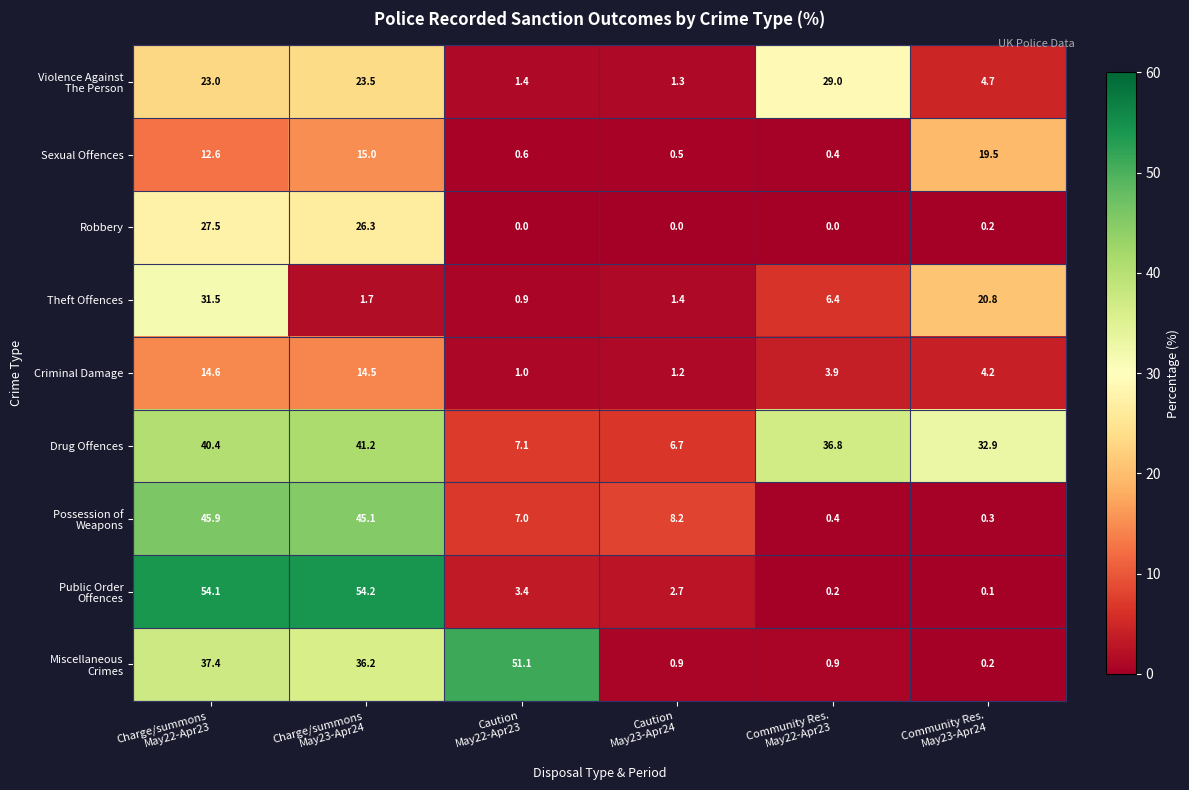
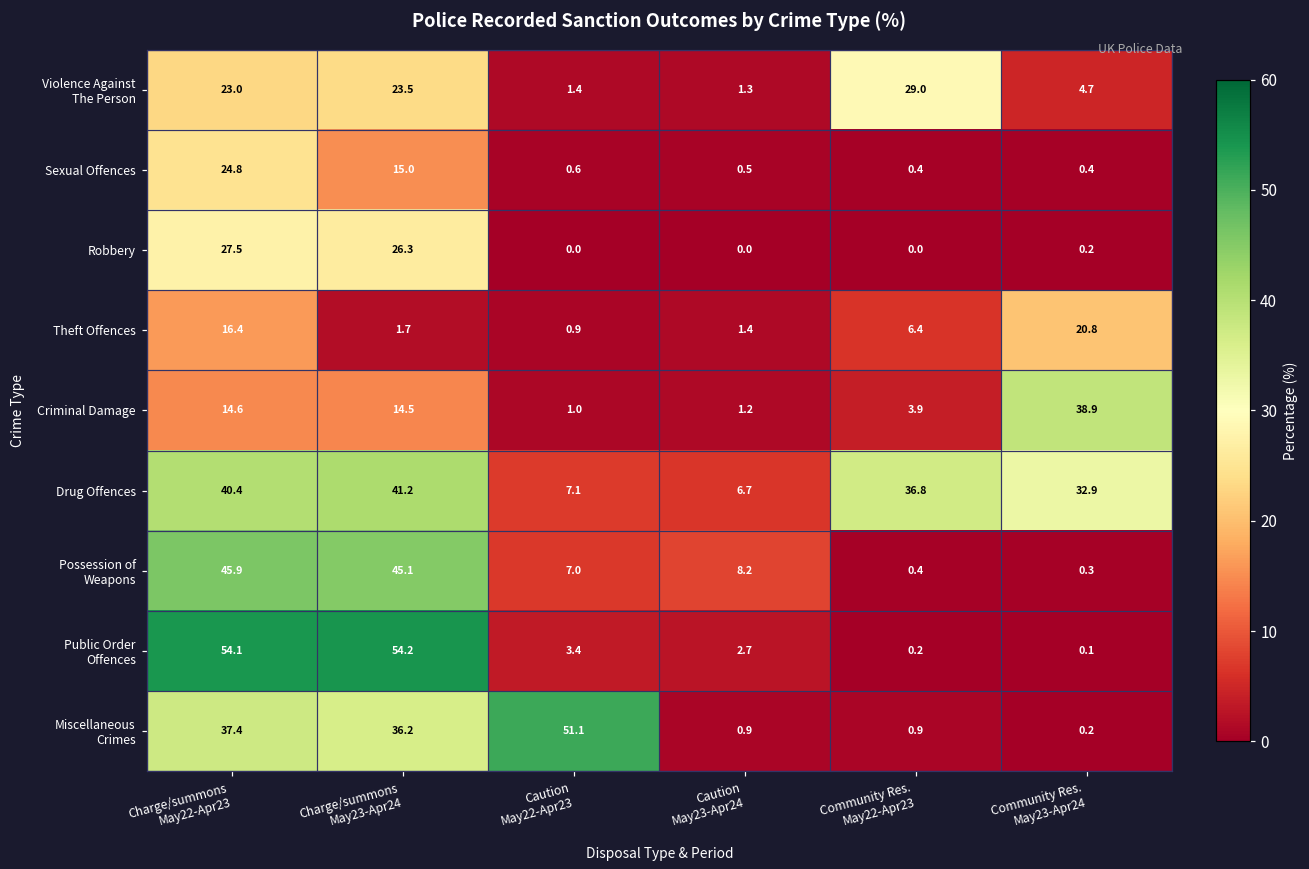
  {
    "Violence Against The Person": {
      "Charge/summons May22-Apr23": 23.0,
      "Charge/summons May23-Apr24": 23.5,
      "Caution May22-Apr23": 1.4,
      "Caution May23-Apr24": 1.3,
      "Community Res. May22-Apr23": 29.0,
      "Community Res. May23-Apr24": 4.7
    },
    "Sexual Offences": {
-     "Charge/summons May22-Apr23": 12.6,
+     "Charge/summons May22-Apr23": 24.8,
      "Charge/summons May23-Apr24": 15.0,
      "Caution May22-Apr23": 0.6,
      "Caution May23-Apr24": 0.5,
      "Community Res. May22-Apr23": 0.4,
-     "Community Res. May23-Apr24": 19.5
+     "Community Res. May23-Apr24": 0.4
    },
    "Robbery": {
      "Charge/summons May22-Apr23": 27.5,
      "Charge/summons May23-Apr24": 26.3,
      "Caution May22-Apr23": 0.0,
      "Caution May23-Apr24": 0.0,
      "Community Res. May22-Apr23": 0.0,
      "Community Res. May23-Apr24": 0.2
    },
    "Theft Offences": {
-     "Charge/summons May22-Apr23": 31.5,
+     "Charge/summons May22-Apr23": 16.4,
      "Charge/summons May23-Apr24": 1.7,
      "Caution May22-Apr23": 0.9,
      "Caution May23-Apr24": 1.4,
      "Community Res. May22-Apr23": 6.4,
      "Community Res. May23-Apr24": 20.8
    },
    "Criminal Damage": {
      "Charge/summons May22-Apr23": 14.6,
      "Charge/summons May23-Apr24": 14.5,
      "Caution May22-Apr23": 1.0,
      "Caution May23-Apr24": 1.2,
      "Community Res. May22-Apr23": 3.9,
-     "Community Res. May23-Apr24": 4.2
+     "Community Res. May23-Apr24": 38.9
    },
    "Drug Offences": {
      "Charge/summons May22-Apr23": 40.4,
      "Charge/summons May23-Apr24": 41.2,
      "Caution May22-Apr23": 7.1,
      "Caution May23-Apr24": 6.7,
      "Community Res. May22-Apr23": 36.8,
      "Community Res. May23-Apr24": 32.9
    },
    "Possession of Weapons": {
      "Charge/summons May22-Apr23": 45.9,
      "Charge/summons May23-Apr24": 45.1,
      "Caution May22-Apr23": 7.0,
      "Caution May23-Apr24": 8.2,
      "Community Res. May22-Apr23": 0.4,
      "Community Res. May23-Apr24": 0.3
    },
    "Public Order Offences": {
      "Charge/summons May22-Apr23": 54.1,
      "Charge/summons May23-Apr24": 54.2,
      "Caution May22-Apr23": 3.4,
      "Caution May23-Apr24": 2.7,
      "Community Res. May22-Apr23": 0.2,
      "Community Res. May23-Apr24": 0.1
    },
    "Miscellaneous Crimes": {
      "Charge/summons May22-Apr23": 37.4,
      "Charge/summons May23-Apr24": 36.2,
      "Caution May22-Apr23": 51.1,
      "Caution May23-Apr24": 0.9,
      "Community Res. May22-Apr23": 0.9,
      "Community Res. May23-Apr24": 0.2
    }
  }
